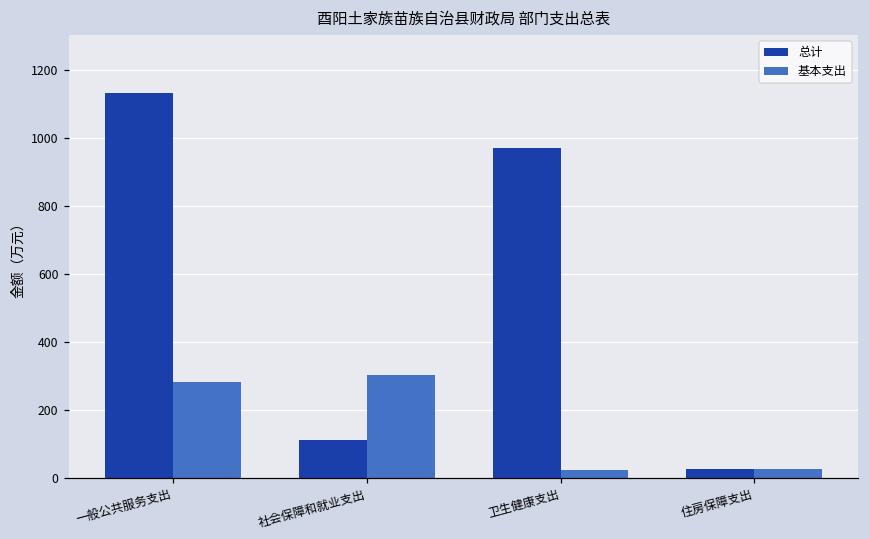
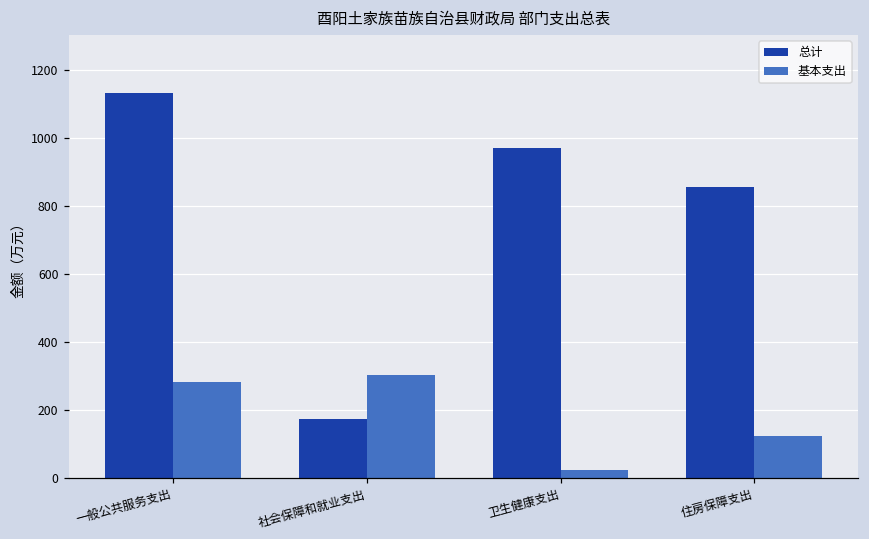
  {
    "总计": {
      "一般公共服务支出": 1130,
-     "社会保障和就业支出": 110,
+     "社会保障和就业支出": 170,
      "卫生健康支出": 970,
-     "住房保障支出": 30
+     "住房保障支出": 860
    },
    "基本支出": {
      "一般公共服务支出": 280,
      "社会保障和就业支出": 300,
      "卫生健康支出": 20,
-     "住房保障支出": 30
+     "住房保障支出": 120
    }
  }
